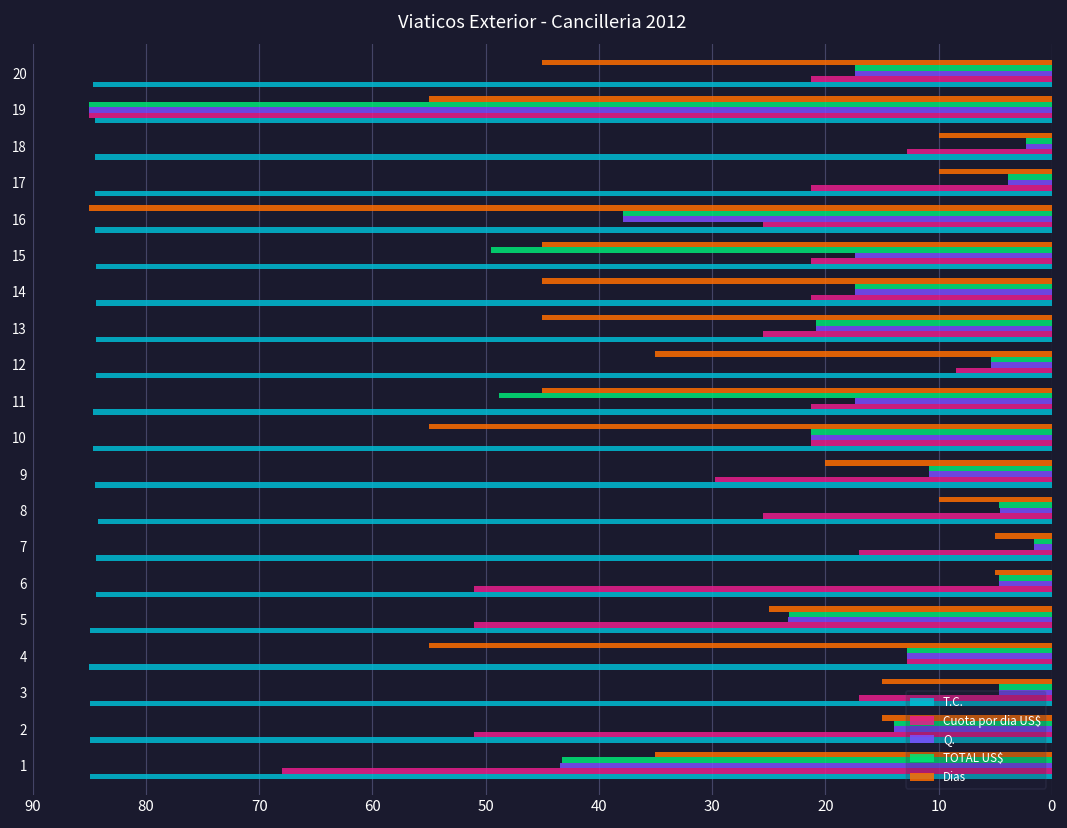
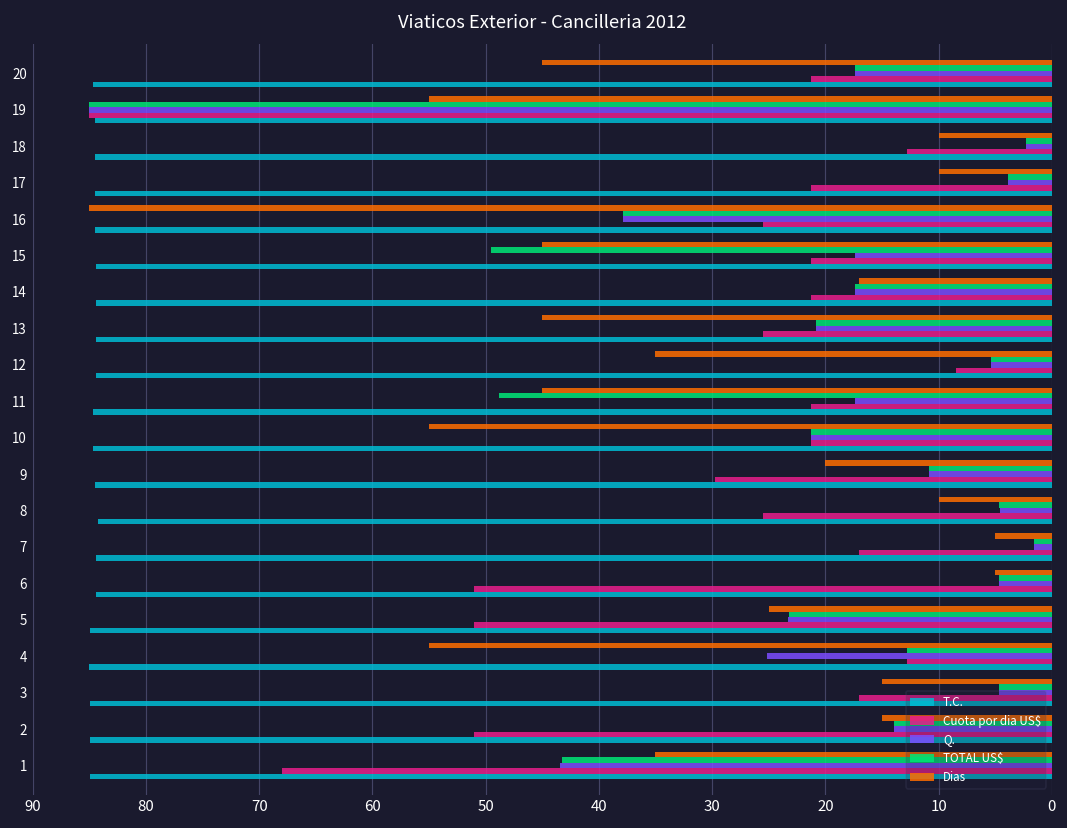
  {
    "T.C.": {
      "20": 85,
      "19": 85,
      "18": 85,
      "17": 85,
      "16": 85,
      "15": 84,
      "14": 84,
      "13": 84,
      "12": 84,
      "11": 85,
      "10": 85,
      "9": 85,
      "8": 84,
      "7": 84,
      "6": 84,
      "5": 85,
      "4": 85,
      "3": 85,
      "2": 85,
      "1": 85
    },
    "Cuota por dia US$": {
      "20": 21,
      "19": 85,
      "18": 13,
      "17": 21,
      "16": 26,
      "15": 21,
      "14": 21,
      "13": 26,
      "12": 9,
      "11": 21,
      "10": 21,
      "9": 30,
      "8": 26,
      "7": 17,
      "6": 51,
      "5": 51,
      "4": 13,
      "3": 17,
      "2": 51,
      "1": 68
    },
    "Q.": {
      "20": 17,
      "19": 85,
      "18": 2,
      "17": 4,
      "16": 38,
      "15": 17,
      "14": 17,
      "13": 21,
      "12": 5,
      "11": 17,
      "10": 21,
      "9": 11,
      "8": 5,
      "7": 2,
      "6": 5,
      "5": 23,
-     "4": 13,
+     "4": 25,
      "3": 5,
      "2": 14,
      "1": 43
    },
    "TOTAL US$": {
      "20": 17,
      "19": 85,
      "18": 2,
      "17": 4,
      "16": 38,
      "15": 49,
      "14": 17,
      "13": 21,
      "12": 5,
      "11": 49,
      "10": 21,
      "9": 11,
      "8": 5,
      "7": 2,
      "6": 5,
      "5": 23,
      "4": 13,
      "3": 5,
      "2": 14,
      "1": 43
    },
    "Dias": {
      "20": 45,
      "19": 55,
      "18": 10,
      "17": 10,
      "16": 85,
      "15": 45,
-     "14": 45,
+     "14": 17,
      "13": 45,
      "12": 35,
      "11": 45,
      "10": 55,
      "9": 20,
      "8": 10,
      "7": 5,
      "6": 5,
      "5": 25,
      "4": 55,
      "3": 15,
      "2": 15,
      "1": 35
    }
  }
